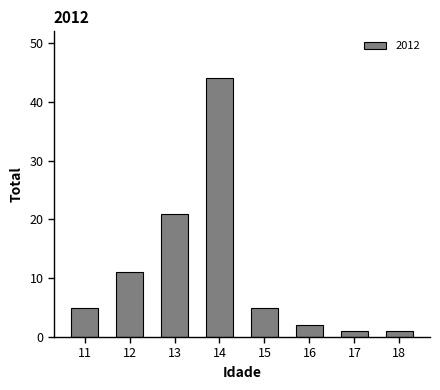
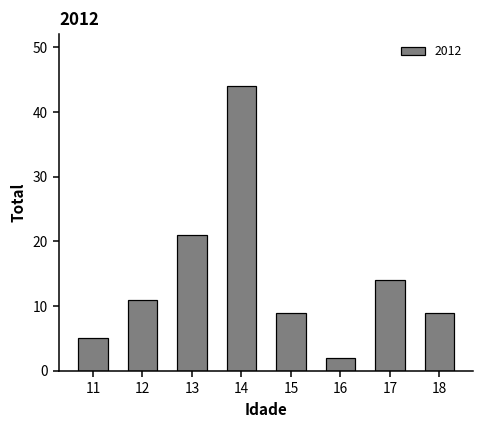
  {
    "11": 5,
    "12": 11,
    "13": 21,
    "14": 44,
-   "15": 5,
+   "15": 9,
    "16": 2,
-   "17": 1,
-   "18": 1
+   "17": 14,
+   "18": 9
  }
